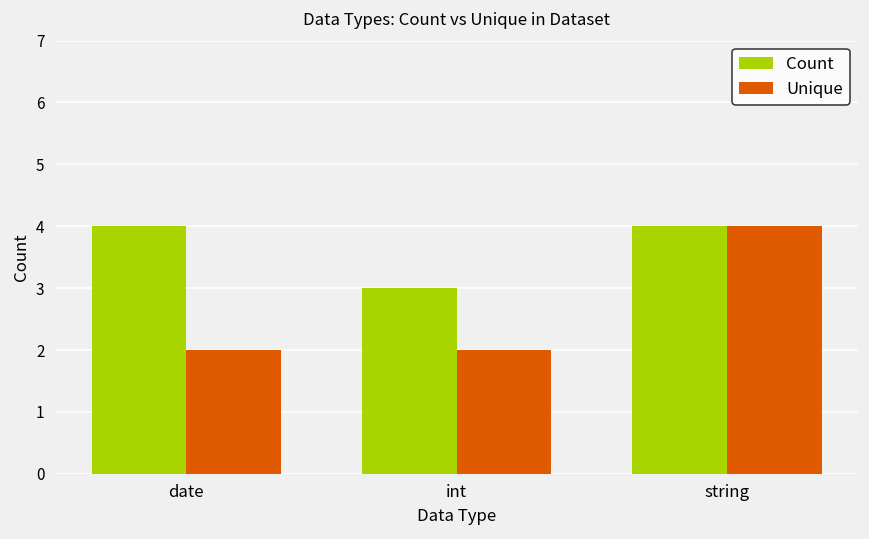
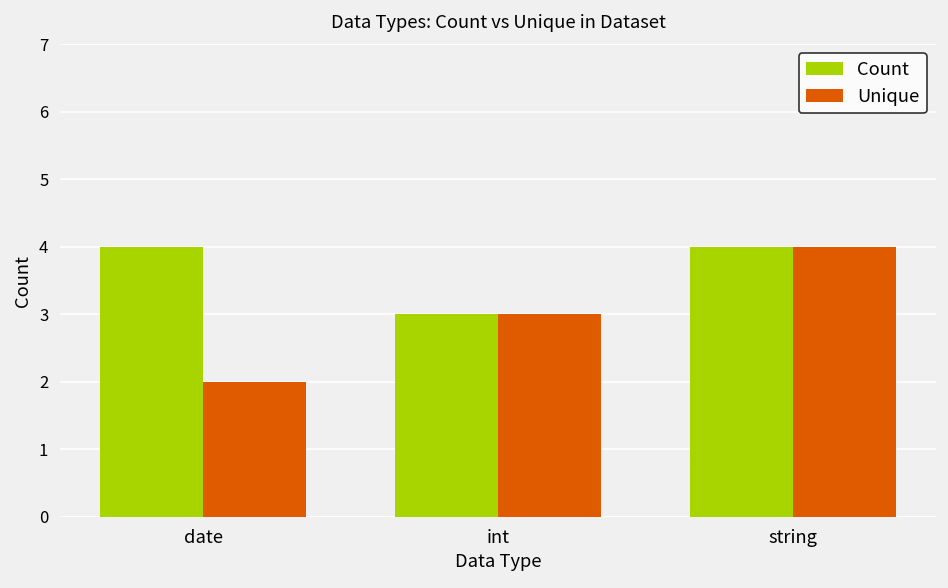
  {
    "Count": {
      "date": 4,
      "int": 3,
      "string": 4
    },
    "Unique": {
      "date": 2,
-     "int": 2,
+     "int": 3,
      "string": 4
    }
  }
